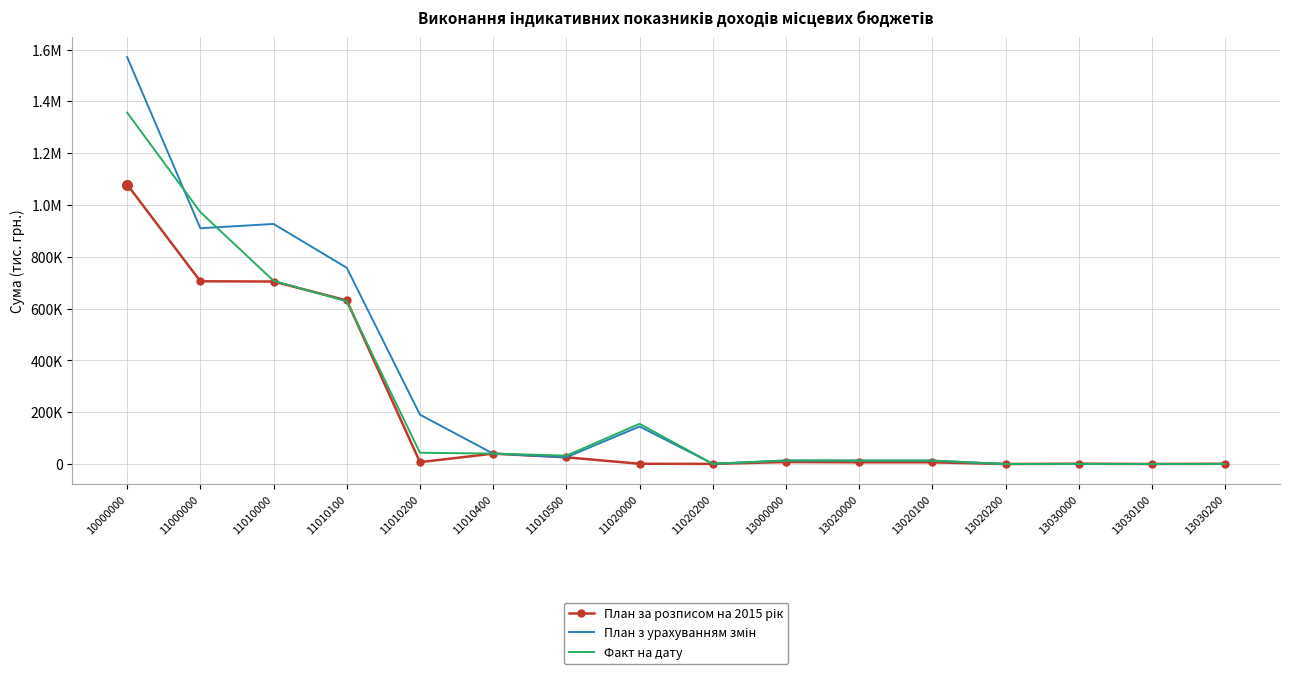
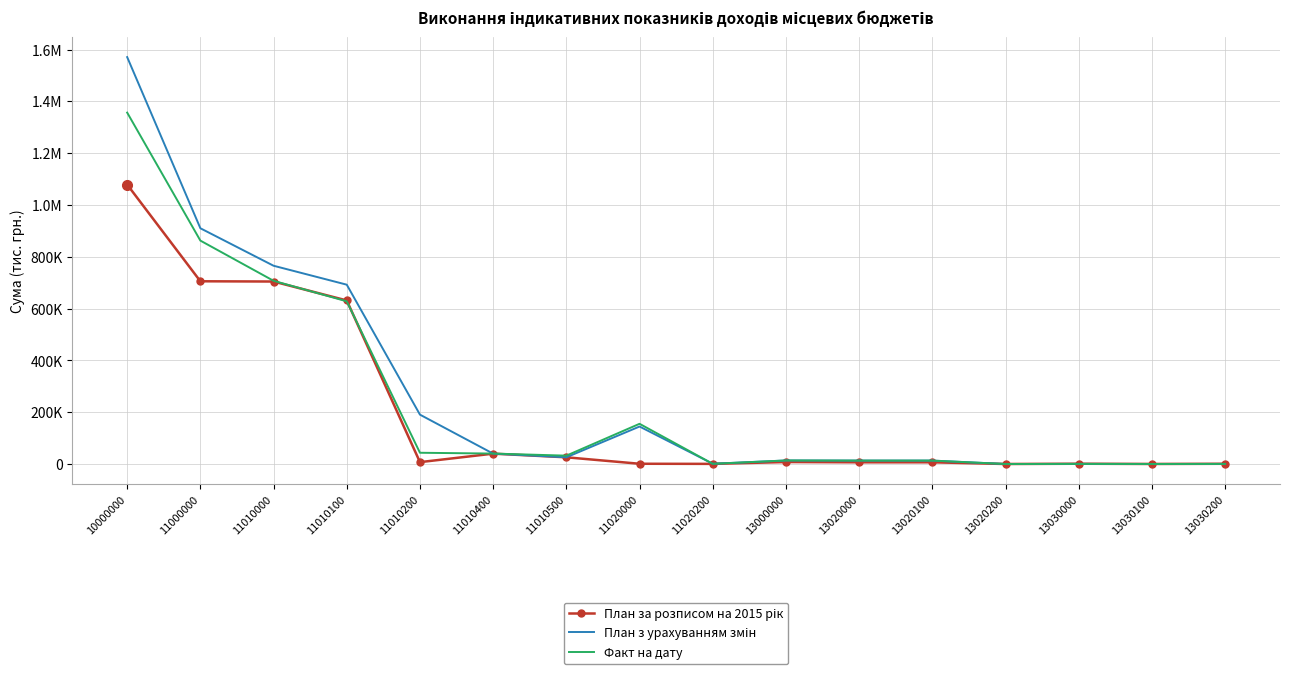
  {
    "План з урахуванням змін": {
      "10000000": 1570000,
      "11000000": 910000,
-     "11010000": 930000,
-     "11010100": 760000,
+     "11010000": 770000,
+     "11010100": 690000,
      "11010200": 190000,
      "11020000": 140000
    },
    "Факт на дату": {
      "10000000": 1360000,
-     "11000000": 970000,
+     "11000000": 860000,
      "11010200": 40000,
      "11020000": 160000
    }
  }
